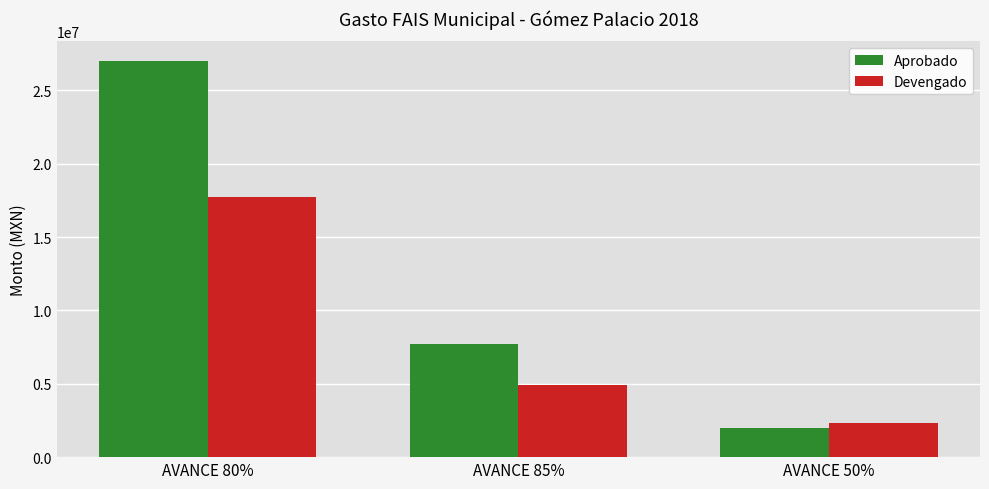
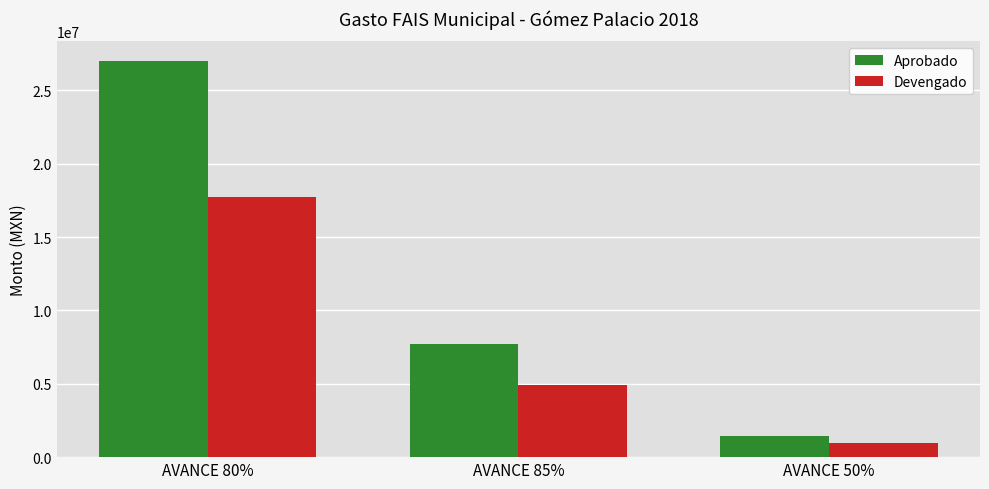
  {
    "Aprobado": {
      "AVANCE 80%": 27000000,
      "AVANCE 85%": 7700000,
-     "AVANCE 50%": 2000000
+     "AVANCE 50%": 1500000
    },
    "Devengado": {
      "AVANCE 80%": 17800000,
      "AVANCE 85%": 5000000,
-     "AVANCE 50%": 2400000
+     "AVANCE 50%": 1000000
    }
  }
